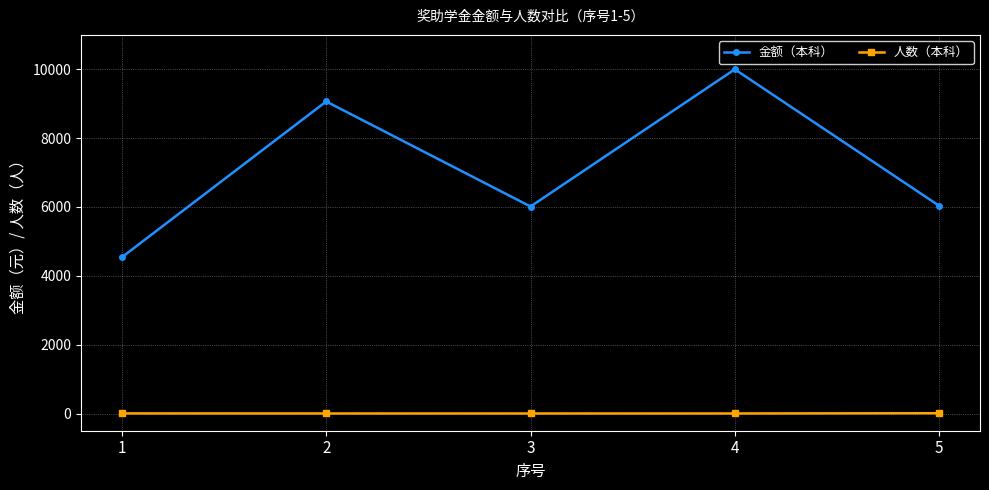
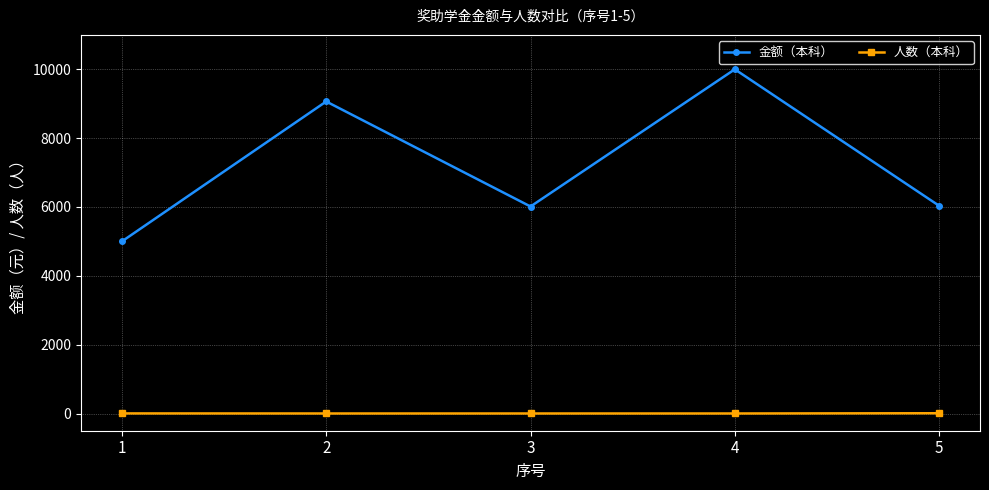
  {
    "金额（本科）": {
-     "1": 4500,
+     "1": 5000,
      "2": 9100,
      "3": 6000,
      "4": 10000,
      "5": 6000
    },
    "人数（本科）": {
      "1": 0,
      "2": 0,
      "3": 0,
      "4": 0,
      "5": 0
    }
  }
